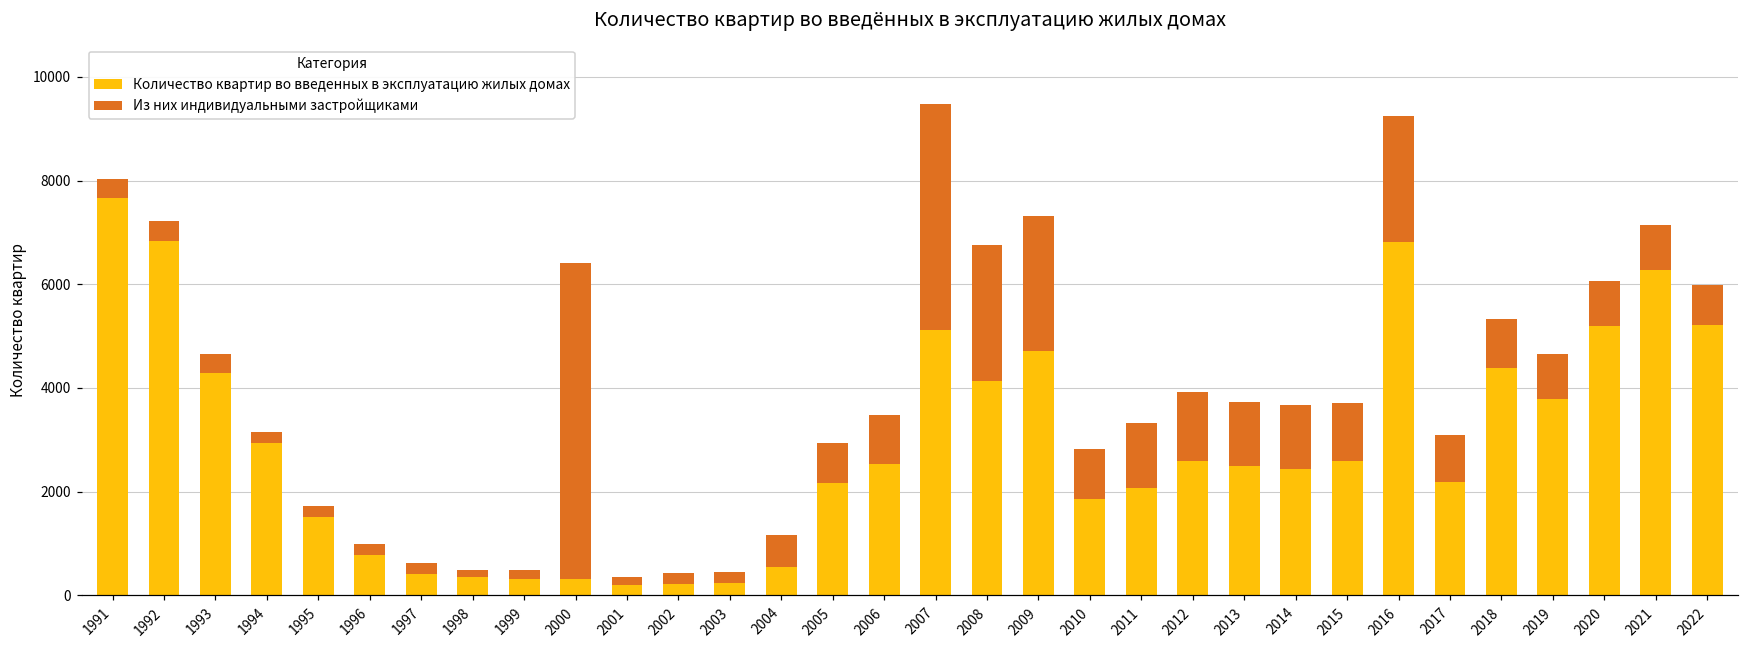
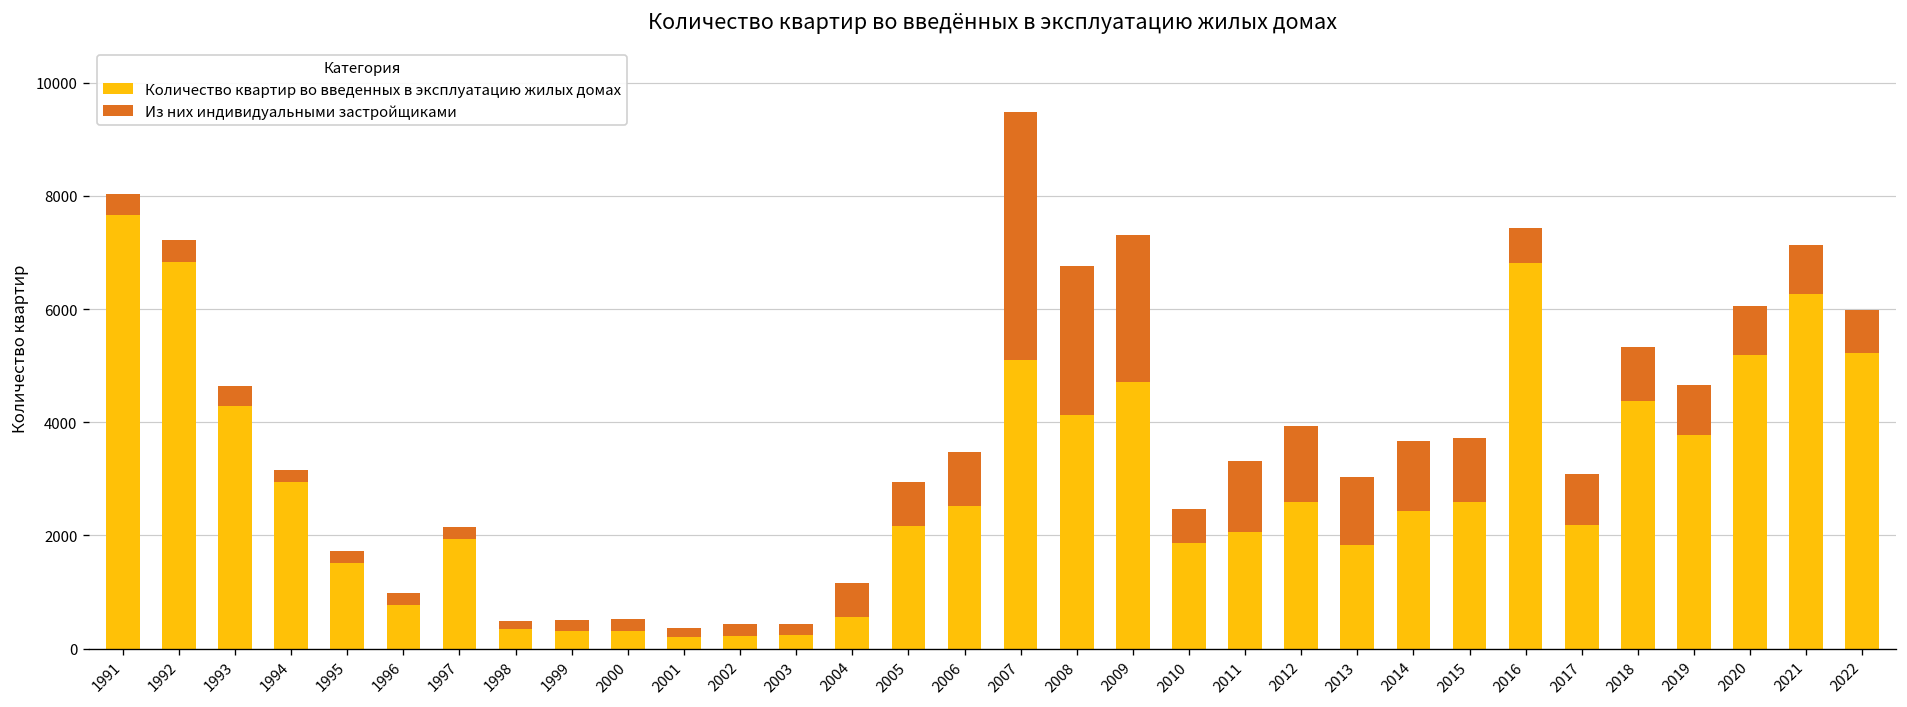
  {
    "Количество квартир во введенных в эксплуатацию жилых домах": {
      "1991": 7700,
      "1992": 6800,
      "1993": 4300,
      "1994": 2900,
      "1995": 1500,
      "1996": 800,
-     "1997": 400,
+     "1997": 1900,
      "1998": 300,
      "1999": 300,
      "2000": 300,
      "2001": 200,
      "2002": 200,
      "2003": 200,
      "2004": 600,
      "2005": 2200,
      "2006": 2500,
      "2007": 5100,
      "2008": 4100,
      "2009": 4700,
      "2010": 1900,
      "2011": 2100,
      "2012": 2600,
-     "2013": 2500,
+     "2013": 1800,
      "2014": 2400,
      "2015": 2600,
      "2016": 6800,
      "2017": 2200,
      "2018": 4400,
      "2019": 3800,
      "2020": 5200,
      "2021": 6300,
      "2022": 5200
    },
    "Из них индивидуальными застройщиками": {
      "1991": 400,
      "1992": 400,
      "1993": 400,
      "1994": 200,
      "1995": 200,
      "1996": 200,
      "1997": 200,
      "1998": 100,
      "1999": 200,
-     "2000": 6100,
+     "2000": 200,
      "2001": 200,
      "2002": 200,
      "2003": 200,
      "2004": 600,
      "2005": 800,
      "2006": 900,
      "2007": 4400,
      "2008": 2600,
      "2009": 2600,
-     "2010": 1000,
+     "2010": 600,
      "2011": 1300,
      "2012": 1300,
      "2013": 1200,
      "2014": 1200,
      "2015": 1100,
-     "2016": 2400,
+     "2016": 600,
      "2017": 900,
      "2018": 1000,
      "2019": 900,
      "2020": 900,
      "2021": 900,
      "2022": 800
    }
  }
